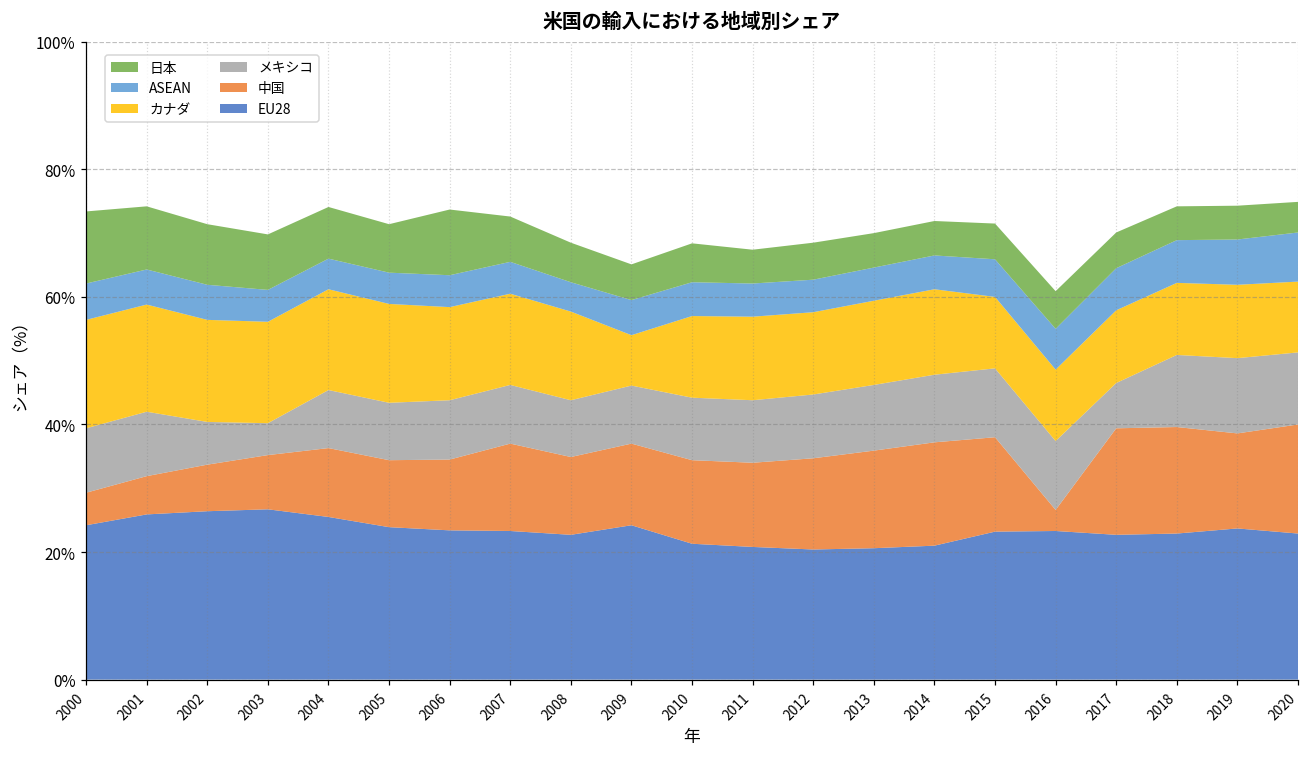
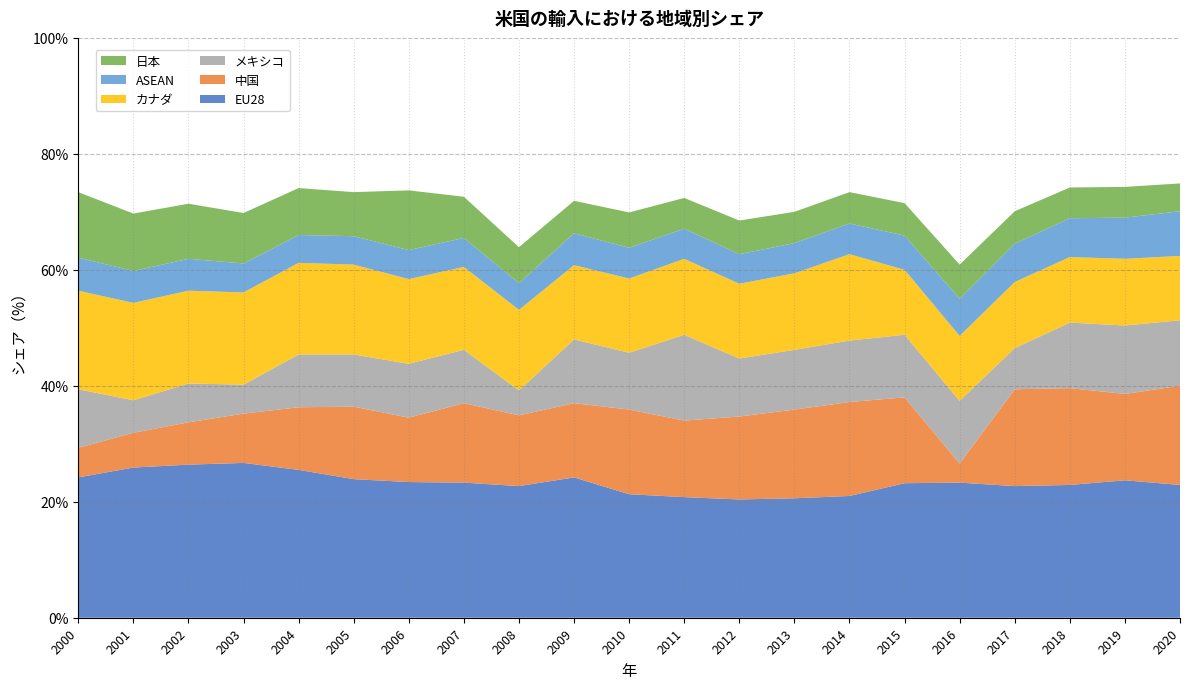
  {
    "中国": {
      "2000": "5%",
      "2001": "6%",
      "2002": "7%",
      "2003": "9%",
      "2004": "11%",
-     "2005": "11%",
+     "2005": "13%",
      "2006": "11%",
      "2007": "14%",
      "2008": "12%",
      "2009": "13%",
-     "2010": "13%",
+     "2010": "15%",
      "2011": "13%",
      "2012": "14%",
      "2013": "15%",
      "2014": "16%",
      "2015": "15%",
      "2016": "3%",
      "2017": "17%",
      "2018": "17%",
      "2019": "15%",
      "2020": "17%"
    },
    "メキシコ": {
      "2000": "10%",
-     "2001": "10%",
+     "2001": "6%",
      "2002": "7%",
      "2003": "5%",
      "2004": "9%",
      "2005": "9%",
      "2006": "9%",
      "2007": "9%",
-     "2008": "9%",
-     "2009": "9%",
+     "2008": "4%",
+     "2009": "11%",
      "2010": "10%",
-     "2011": "10%",
+     "2011": "15%",
      "2012": "10%",
      "2013": "10%",
      "2014": "11%",
      "2015": "11%",
      "2016": "11%",
      "2017": "7%",
      "2018": "11%",
      "2019": "12%",
      "2020": "11%"
    },
    "カナダ": {
      "2000": "17%",
      "2001": "17%",
      "2002": "16%",
      "2003": "16%",
      "2004": "16%",
      "2005": "16%",
      "2006": "15%",
      "2007": "14%",
      "2008": "14%",
-     "2009": "8%",
+     "2009": "13%",
      "2010": "13%",
      "2011": "13%",
      "2012": "13%",
      "2013": "13%",
-     "2014": "13%",
+     "2014": "15%",
      "2015": "11%",
      "2016": "11%",
      "2017": "11%",
      "2018": "11%",
      "2019": "12%",
      "2020": "11%"
    },
    "日本": {
      "2000": "11%",
      "2001": "10%",
      "2002": "10%",
      "2003": "9%",
      "2004": "8%",
      "2005": "8%",
      "2006": "10%",
      "2007": "7%",
      "2008": "6%",
      "2009": "6%",
      "2010": "6%",
      "2011": "5%",
      "2012": "6%",
      "2013": "5%",
      "2014": "5%",
      "2015": "6%",
      "2016": "6%",
      "2017": "6%",
      "2018": "5%",
      "2019": "5%",
      "2020": "5%"
    }
  }
